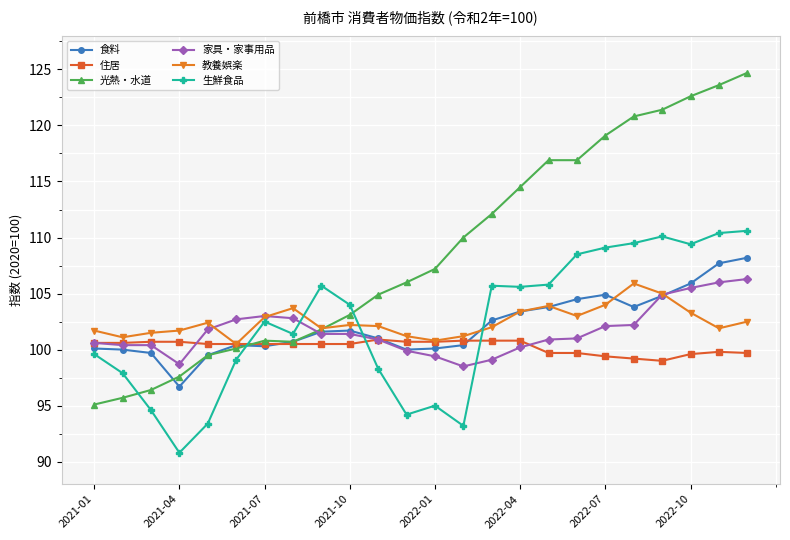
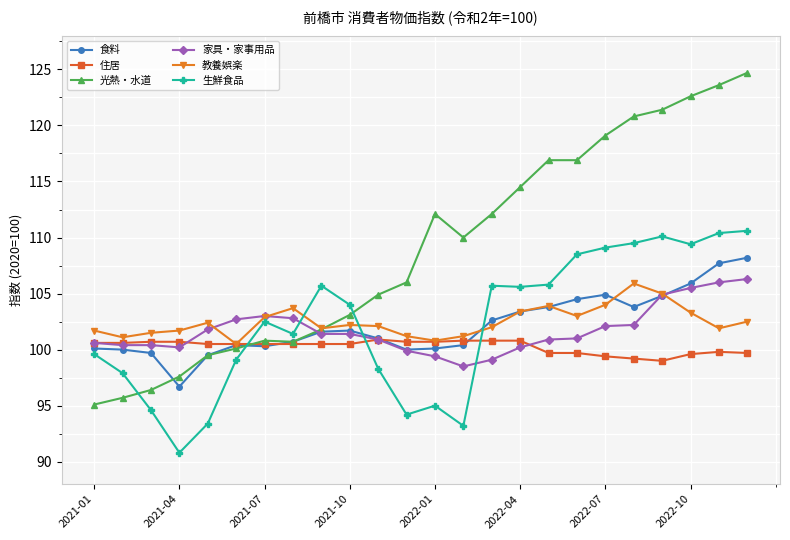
  {
    "食料": {
      "2021-01": 100.1,
      "2021-04": 96.7,
      "2021-10": 101.7,
      "2022-01": 100.1,
      "2022-07": 104.9,
      "2022-10": 105.9
    },
    "光熱・水道": {
      "2021-01": 95.1,
      "2021-04": 97.6,
      "2021-07": 100.8,
      "2021-10": 103.1,
-     "2022-01": 107.2,
+     "2022-01": 112.1,
      "2022-04": 114.5,
      "2022-07": 119.1,
      "2022-10": 122.6
    },
    "家具・家事用品": {
-     "2021-04": 98.7,
+     "2021-04": 100.2,
      "2021-10": 101.4,
      "2022-01": 99.4,
      "2022-04": 100.2,
      "2022-07": 102.1,
      "2022-10": 105.5
    },
    "生鮮食品": {
      "2021-01": 99.6,
      "2021-04": 90.8,
      "2021-07": 102.5,
      "2021-10": 104.0,
      "2022-01": 95.0,
      "2022-04": 105.6,
      "2022-07": 109.1,
      "2022-10": 109.4
    }
  }
